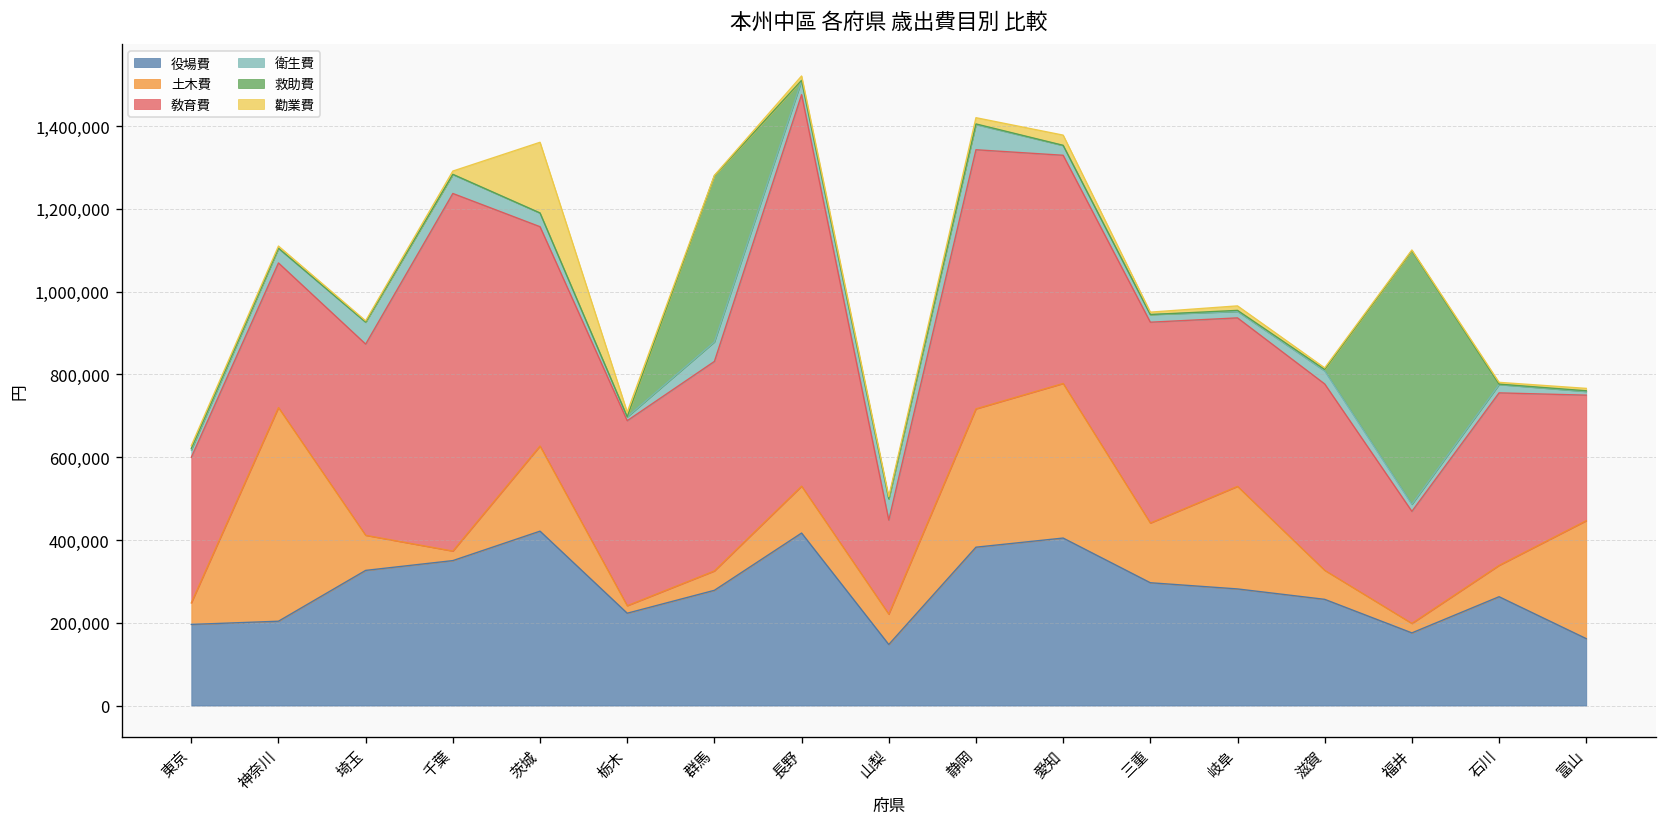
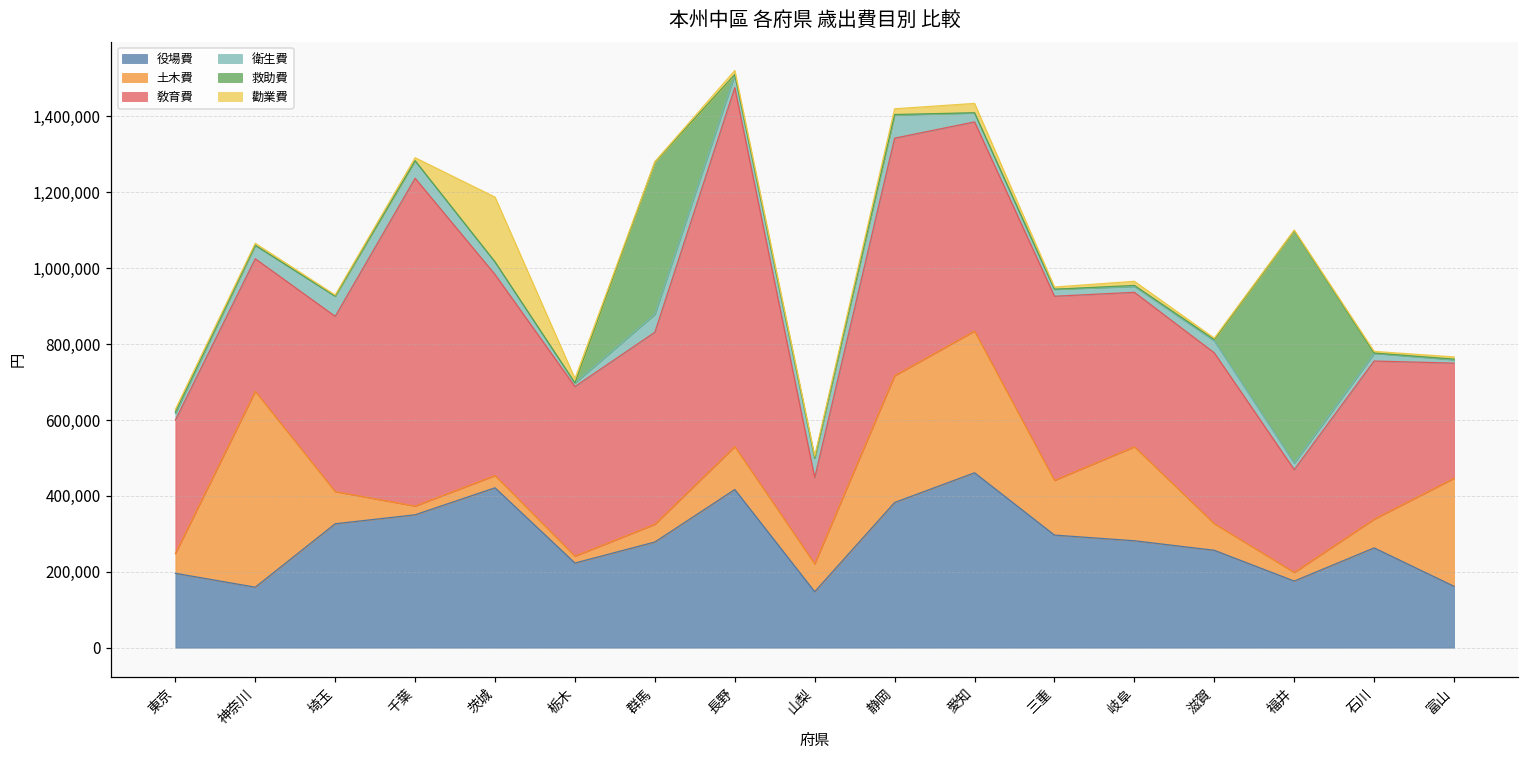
  {
    "役場費": {
      "東京": "200,000",
-     "神奈川": "200,000",
+     "神奈川": "160,000",
      "埼玉": "330,000",
      "千葉": "350,000",
      "茨城": "420,000",
      "栃木": "220,000",
      "群馬": "280,000",
      "長野": "420,000",
      "山梨": "150,000",
      "静岡": "380,000",
-     "愛知": "400,000",
+     "愛知": "460,000",
      "三重": "300,000",
      "岐阜": "280,000",
      "滋賀": "260,000",
      "福井": "180,000",
      "石川": "260,000",
      "富山": "160,000"
    },
    "土木費": {
      "東京": "50,000",
      "神奈川": "520,000",
      "埼玉": "80,000",
      "千葉": "20,000",
-     "茨城": "210,000",
+     "茨城": "30,000",
      "栃木": "20,000",
      "群馬": "50,000",
      "長野": "110,000",
      "山梨": "70,000",
      "静岡": "330,000",
      "愛知": "370,000",
      "三重": "140,000",
      "岐阜": "250,000",
      "滋賀": "70,000",
      "福井": "20,000",
      "石川": "80,000",
      "富山": "280,000"
    },
    "敎育費": {
      "東京": "350,000",
      "神奈川": "350,000",
      "埼玉": "460,000",
      "千葉": "860,000",
      "茨城": "530,000",
      "栃木": "450,000",
      "群馬": "510,000",
      "長野": "950,000",
      "山梨": "230,000",
      "静岡": "630,000",
      "愛知": "550,000",
      "三重": "490,000",
      "岐阜": "410,000",
      "滋賀": "450,000",
      "福井": "270,000",
      "石川": "420,000",
      "富山": "300,000"
    },
    "衛生費": {
      "群馬": "50,000",
      "福井": "20,000"
    },
    "勸業費": {
      "千葉": "10,000",
      "茨城": "170,000",
      "栃木": "10,000",
      "長野": "10,000",
      "静岡": "20,000",
      "愛知": "20,000",
      "岐阜": "10,000"
    }
  }
